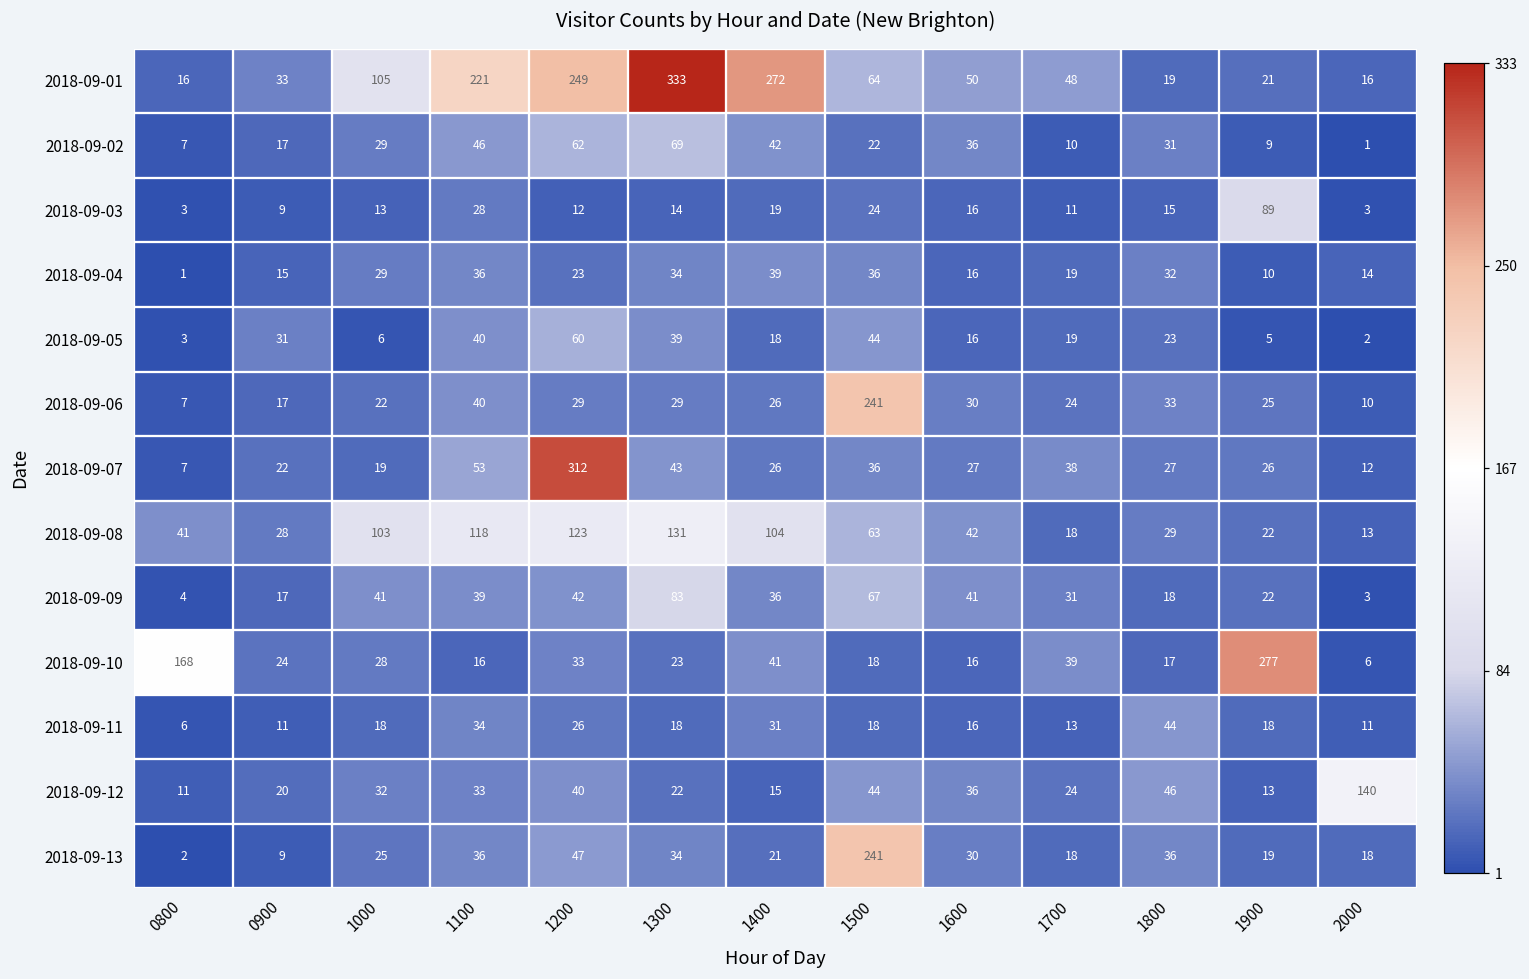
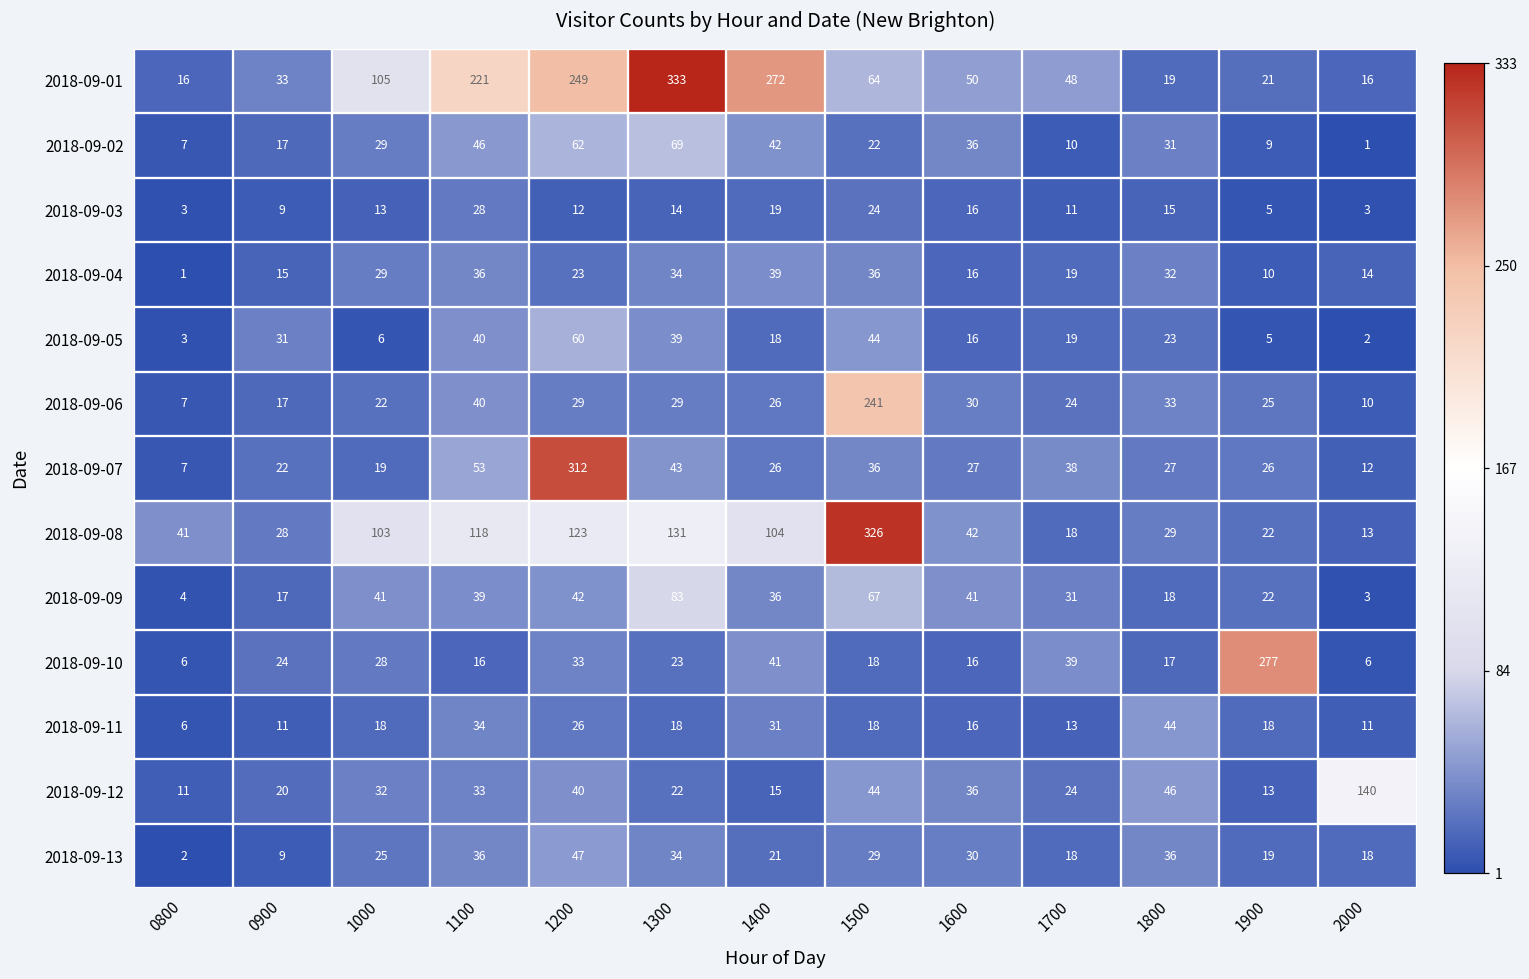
  {
    "2018-09-01": {
      "0800": 16,
      "0900": 33,
      "1000": 105,
      "1100": 221,
      "1200": 249,
      "1300": 333,
      "1400": 272,
      "1500": 64,
      "1600": 50,
      "1700": 48,
      "1800": 19,
      "1900": 21,
      "2000": 16
    },
    "2018-09-02": {
      "0800": 7,
      "0900": 17,
      "1000": 29,
      "1100": 46,
      "1200": 62,
      "1300": 69,
      "1400": 42,
      "1500": 22,
      "1600": 36,
      "1700": 10,
      "1800": 31,
      "1900": 9,
      "2000": 1
    },
    "2018-09-03": {
      "0800": 3,
      "0900": 9,
      "1000": 13,
      "1100": 28,
      "1200": 12,
      "1300": 14,
      "1400": 19,
      "1500": 24,
      "1600": 16,
      "1700": 11,
      "1800": 15,
-     "1900": 89,
+     "1900": 5,
      "2000": 3
    },
    "2018-09-04": {
      "0800": 1,
      "0900": 15,
      "1000": 29,
      "1100": 36,
      "1200": 23,
      "1300": 34,
      "1400": 39,
      "1500": 36,
      "1600": 16,
      "1700": 19,
      "1800": 32,
      "1900": 10,
      "2000": 14
    },
    "2018-09-05": {
      "0800": 3,
      "0900": 31,
      "1000": 6,
      "1100": 40,
      "1200": 60,
      "1300": 39,
      "1400": 18,
      "1500": 44,
      "1600": 16,
      "1700": 19,
      "1800": 23,
      "1900": 5,
      "2000": 2
    },
    "2018-09-06": {
      "0800": 7,
      "0900": 17,
      "1000": 22,
      "1100": 40,
      "1200": 29,
      "1300": 29,
      "1400": 26,
      "1500": 241,
      "1600": 30,
      "1700": 24,
      "1800": 33,
      "1900": 25,
      "2000": 10
    },
    "2018-09-07": {
      "0800": 7,
      "0900": 22,
      "1000": 19,
      "1100": 53,
      "1200": 312,
      "1300": 43,
      "1400": 26,
      "1500": 36,
      "1600": 27,
      "1700": 38,
      "1800": 27,
      "1900": 26,
      "2000": 12
    },
    "2018-09-08": {
      "0800": 41,
      "0900": 28,
      "1000": 103,
      "1100": 118,
      "1200": 123,
      "1300": 131,
      "1400": 104,
-     "1500": 63,
+     "1500": 326,
      "1600": 42,
      "1700": 18,
      "1800": 29,
      "1900": 22,
      "2000": 13
    },
    "2018-09-09": {
      "0800": 4,
      "0900": 17,
      "1000": 41,
      "1100": 39,
      "1200": 42,
      "1400": 36,
      "1500": 67,
      "1600": 41,
      "1700": 31,
      "1800": 18,
      "1900": 22,
      "2000": 3
    },
    "2018-09-10": {
-     "0800": 168,
+     "0800": 6,
      "0900": 24,
      "1000": 28,
      "1100": 16,
      "1200": 33,
      "1300": 23,
      "1400": 41,
      "1500": 18,
      "1600": 16,
      "1700": 39,
      "1800": 17,
      "1900": 277,
      "2000": 6
    },
    "2018-09-11": {
      "0800": 6,
      "0900": 11,
      "1000": 18,
      "1100": 34,
      "1200": 26,
      "1300": 18,
      "1400": 31,
      "1500": 18,
      "1600": 16,
      "1700": 13,
      "1800": 44,
      "1900": 18,
      "2000": 11
    },
    "2018-09-12": {
      "0800": 11,
      "0900": 20,
      "1000": 32,
      "1100": 33,
      "1200": 40,
      "1300": 22,
      "1400": 15,
      "1500": 44,
      "1600": 36,
      "1700": 24,
      "1800": 46,
      "1900": 13,
      "2000": 140
    },
    "2018-09-13": {
      "0800": 2,
      "0900": 9,
      "1000": 25,
      "1100": 36,
      "1200": 47,
      "1300": 34,
      "1400": 21,
-     "1500": 241,
+     "1500": 29,
      "1600": 30,
      "1700": 18,
      "1800": 36,
      "1900": 19,
      "2000": 18
    }
  }
